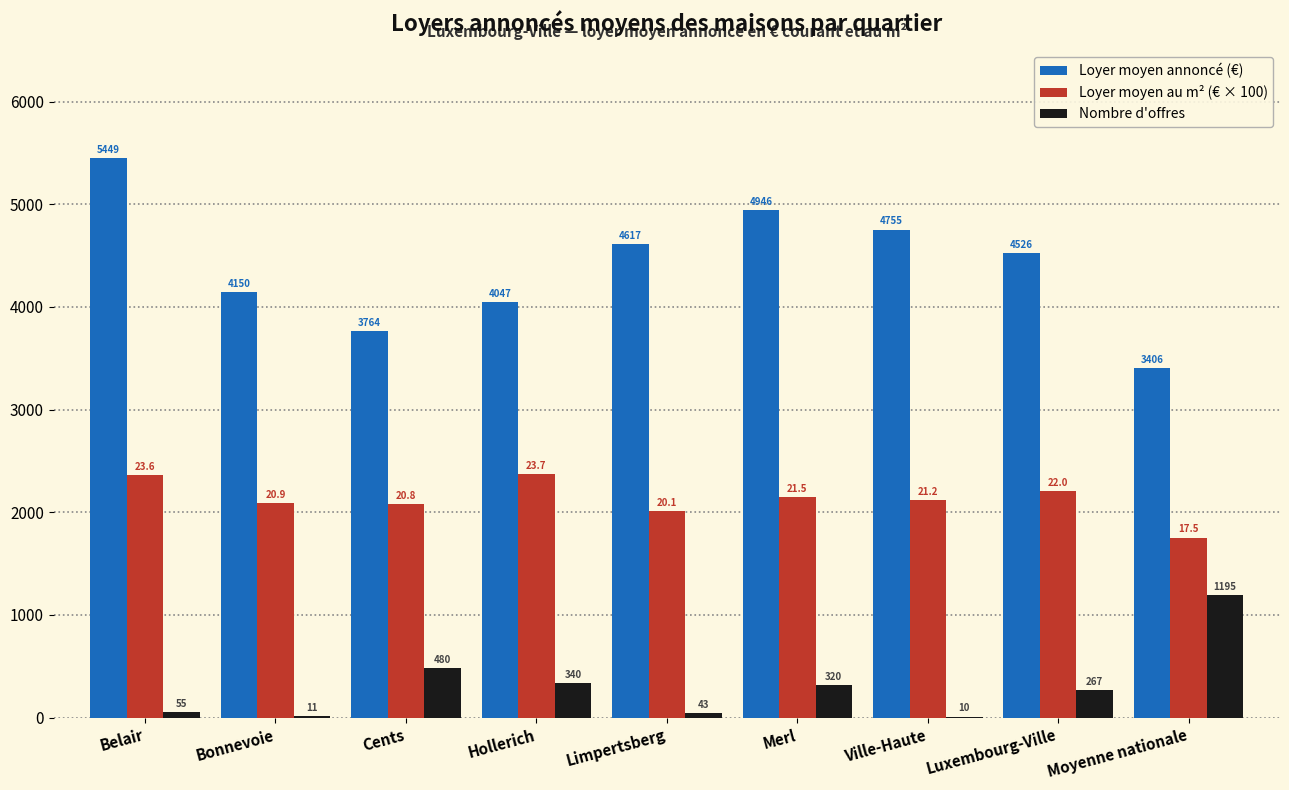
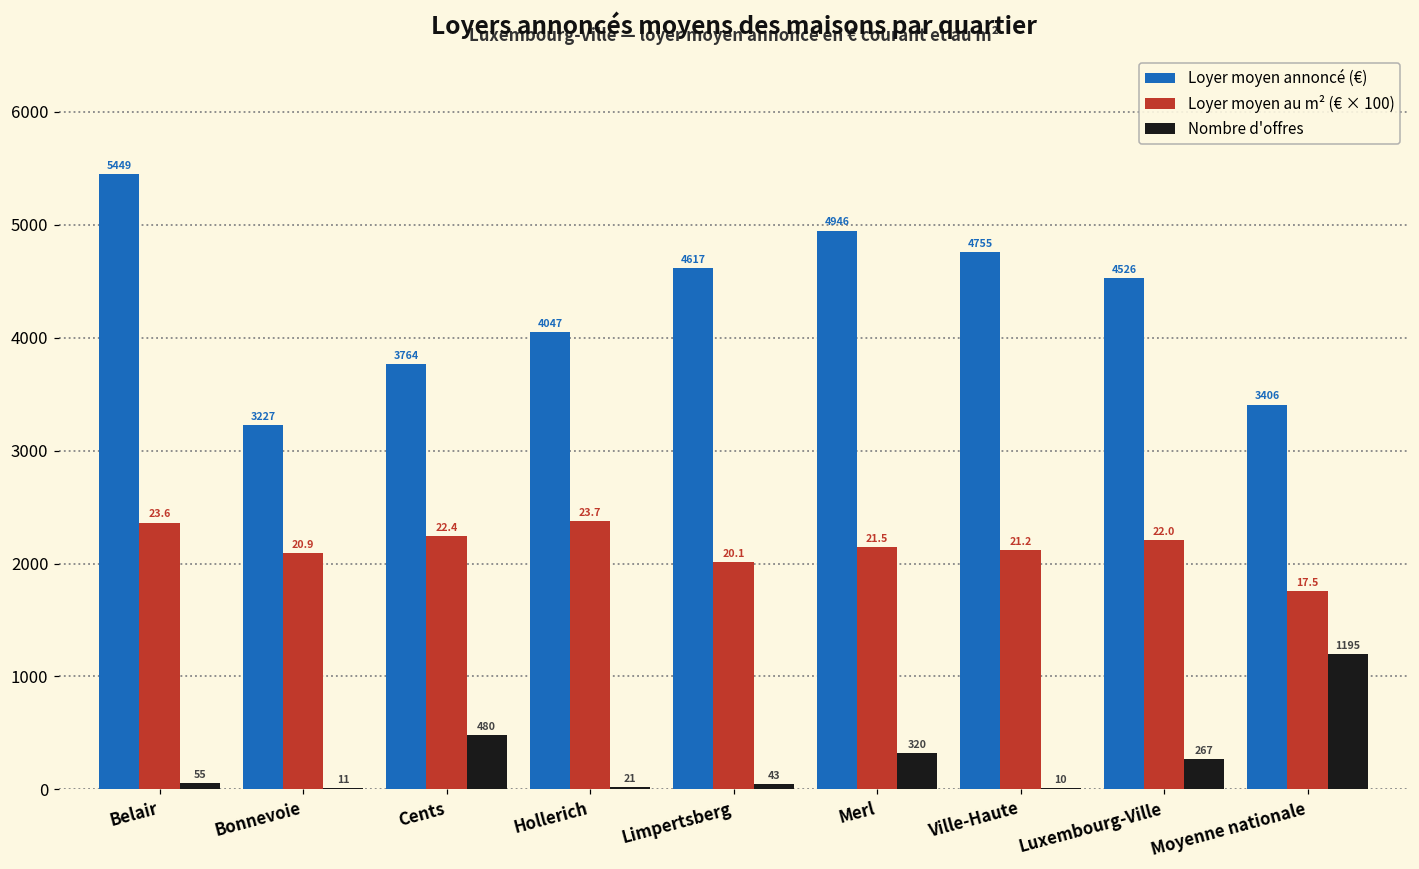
  {
    "Loyer moyen annoncé (€)": {
      "Belair": 5449,
-     "Bonnevoie": 4150,
+     "Bonnevoie": 3227,
      "Limpertsberg": 4617,
      "Ville-Haute": 4755,
      "Moyenne nationale": 3406
    },
    "Loyer moyen au m² (€ × 100)": {
-     "Cents": 20.8
+     "Cents": 22.4
    },
    "Nombre d'offres": {
      "Belair": 55,
      "Bonnevoie": 11,
      "Cents": 480,
-     "Hollerich": 340,
+     "Hollerich": 21,
      "Limpertsberg": 43,
      "Merl": 320,
      "Ville-Haute": 10,
      "Luxembourg-Ville": 267,
      "Moyenne nationale": 1195
    }
  }
